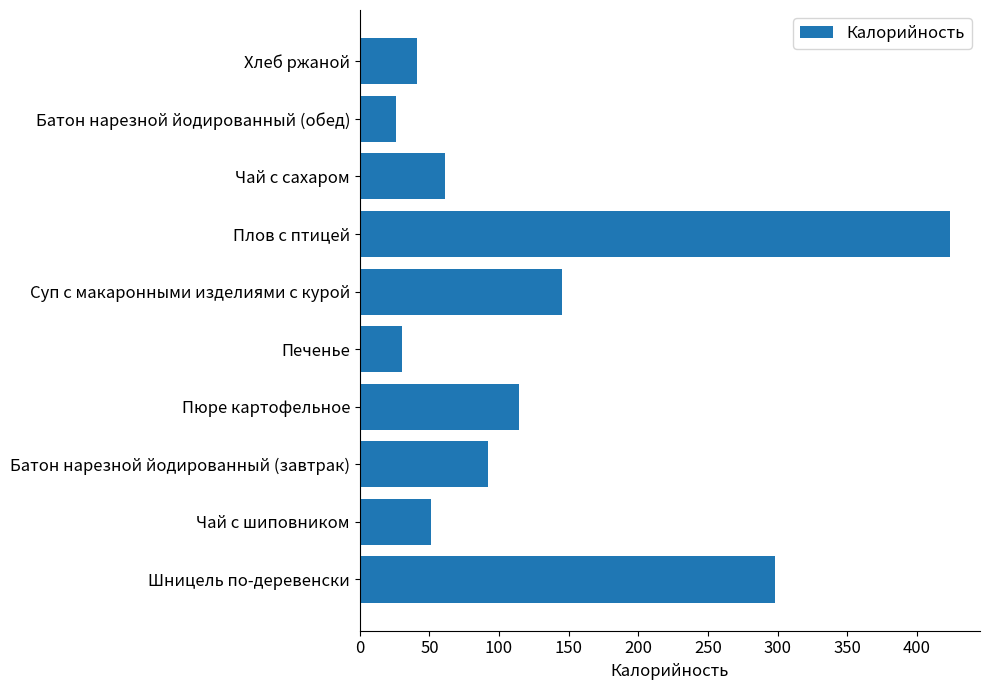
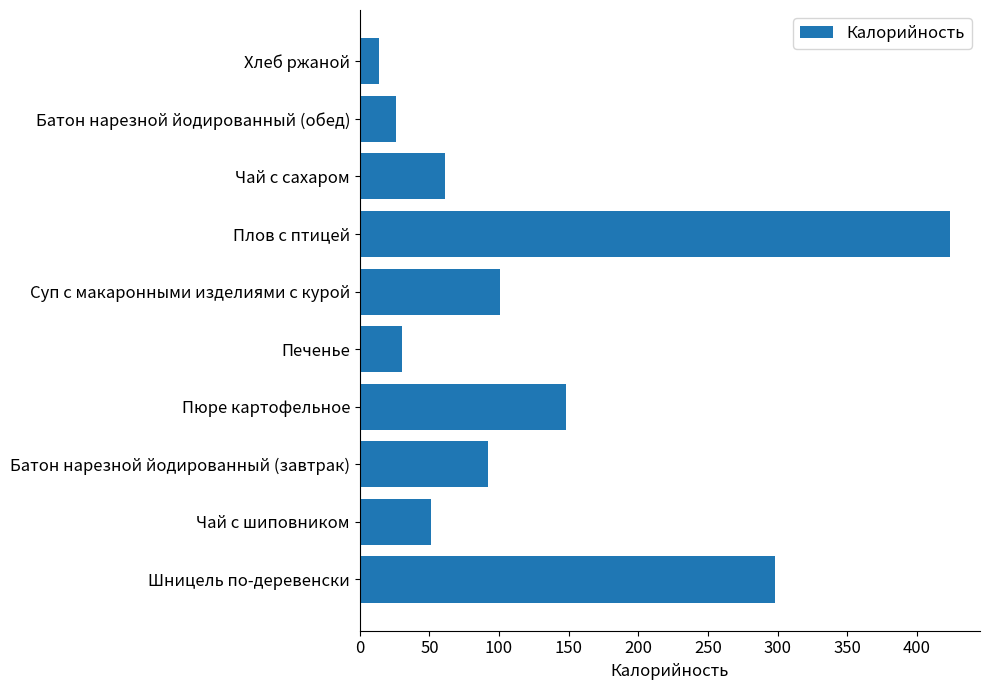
  {
-   "Хлеб ржаной": 41,
+   "Хлеб ржаной": 14,
    "Батон нарезной йодированный (обед)": 26,
    "Чай с сахаром": 61,
    "Плов с птицей": 424,
-   "Суп с макаронными изделиями с курой": 145,
+   "Суп с макаронными изделиями с курой": 101,
    "Печенье": 30,
-   "Пюре картофельное": 114,
+   "Пюре картофельное": 148,
    "Батон нарезной йодированный (завтрак)": 92,
    "Чай с шиповником": 51,
    "Шницель по-деревенски": 298
  }
